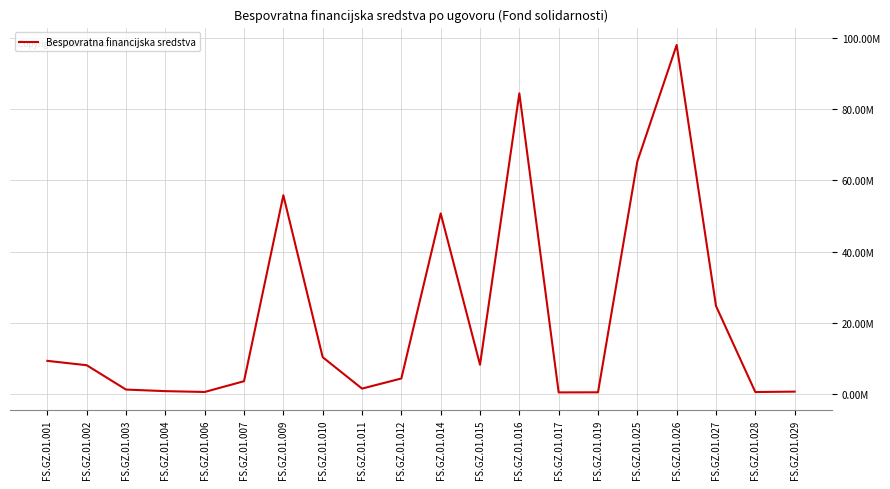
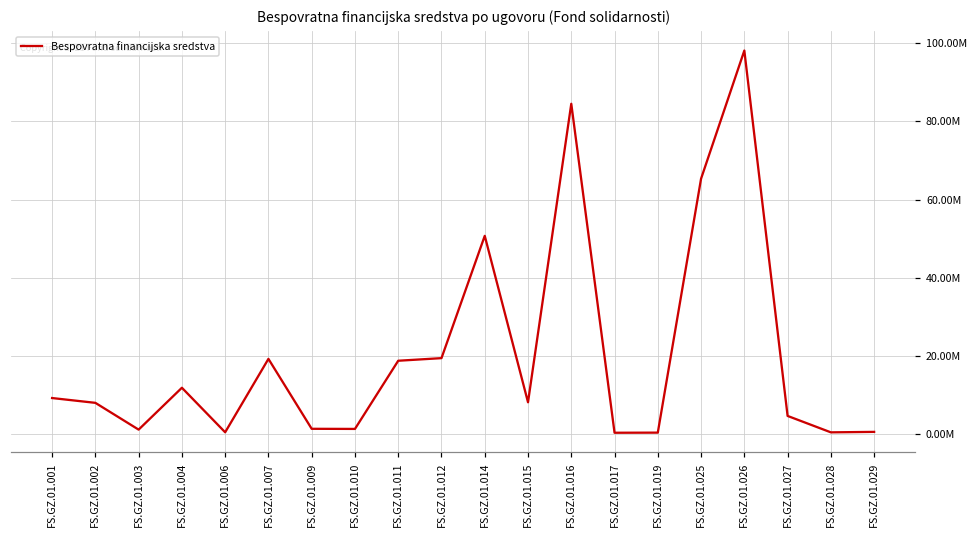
  {
    "FS.GZ.01.001": 9000000,
    "FS.GZ.01.002": 8000000,
    "FS.GZ.01.003": 1000000,
-   "FS.GZ.01.004": 1000000,
+   "FS.GZ.01.004": 12000000,
    "FS.GZ.01.006": 1000000,
-   "FS.GZ.01.007": 4000000,
-   "FS.GZ.01.009": 56000000,
-   "FS.GZ.01.010": 10000000,
-   "FS.GZ.01.011": 2000000,
-   "FS.GZ.01.012": 4000000,
+   "FS.GZ.01.007": 19000000,
+   "FS.GZ.01.009": 1000000,
+   "FS.GZ.01.010": 1000000,
+   "FS.GZ.01.011": 19000000,
+   "FS.GZ.01.012": 20000000,
    "FS.GZ.01.014": 51000000,
    "FS.GZ.01.015": 8000000,
    "FS.GZ.01.016": 84000000,
    "FS.GZ.01.017": 0,
    "FS.GZ.01.019": 0,
    "FS.GZ.01.025": 65000000,
    "FS.GZ.01.026": 98000000,
-   "FS.GZ.01.027": 25000000,
+   "FS.GZ.01.027": 5000000,
    "FS.GZ.01.028": 1000000,
    "FS.GZ.01.029": 1000000
  }
